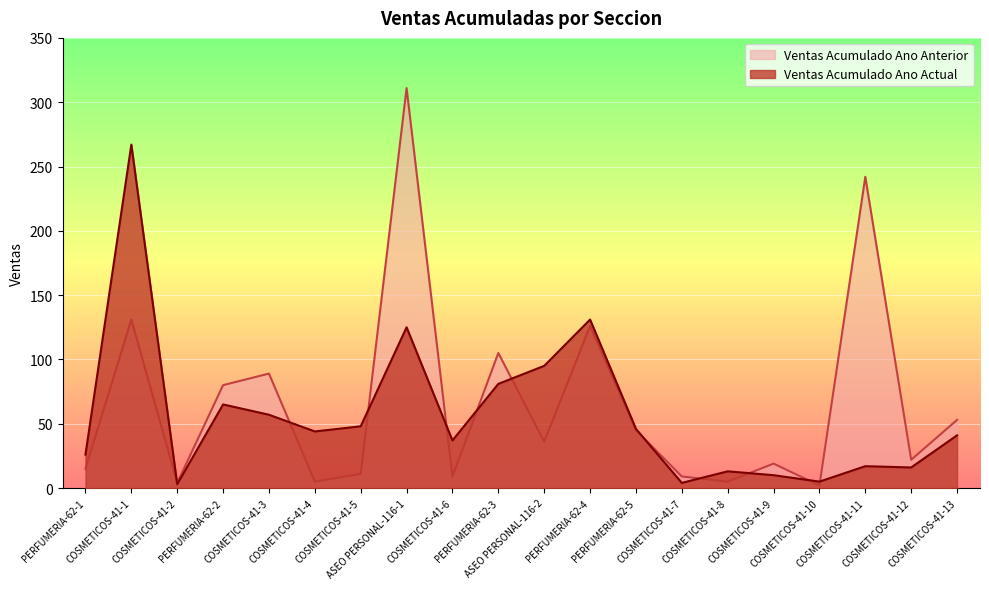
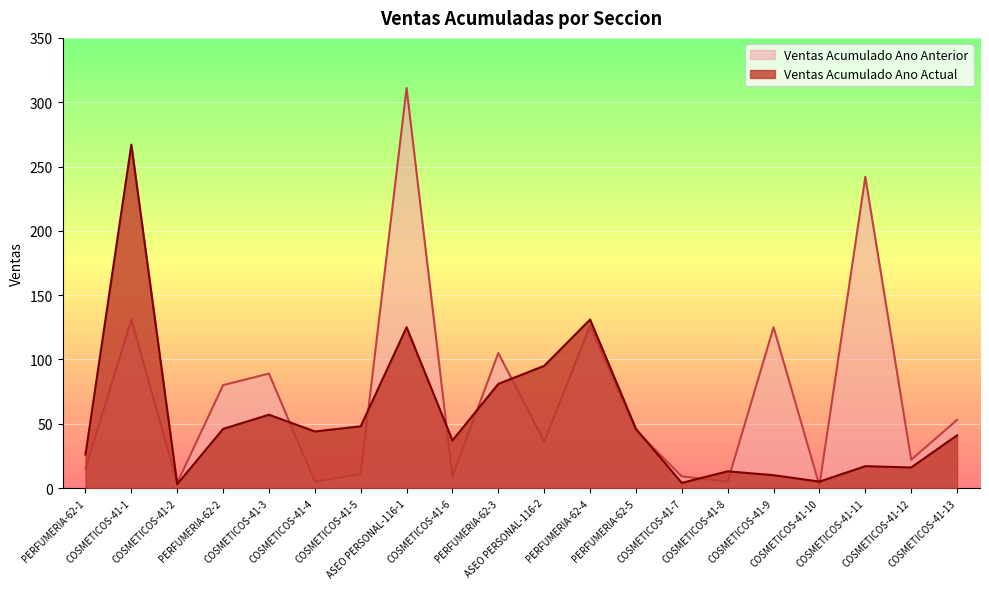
  {
    "Ventas Acumulado Ano Anterior": {
      "PERFUMERIA-62-1": 15,
      "COSMETICOS-41-1": 131,
      "PERFUMERIA-62-2": 80,
      "COSMETICOS-41-3": 89,
      "COSMETICOS-41-4": 5,
      "COSMETICOS-41-5": 11,
      "ASEO PERSONAL-116-1": 311,
      "COSMETICOS-41-6": 9,
      "PERFUMERIA-62-3": 105,
      "ASEO PERSONAL-116-2": 36,
      "PERFUMERIA-62-4": 126,
      "COSMETICOS-41-7": 9,
      "COSMETICOS-41-8": 5,
-     "COSMETICOS-41-9": 19,
+     "COSMETICOS-41-9": 125,
      "COSMETICOS-41-10": 2,
      "COSMETICOS-41-11": 242,
      "COSMETICOS-41-12": 22,
      "COSMETICOS-41-13": 53
    },
    "Ventas Acumulado Ano Actual": {
      "PERFUMERIA-62-1": 26,
      "COSMETICOS-41-1": 267,
-     "PERFUMERIA-62-2": 65,
+     "PERFUMERIA-62-2": 46,
      "COSMETICOS-41-3": 57,
      "COSMETICOS-41-4": 44,
      "COSMETICOS-41-5": 48,
      "ASEO PERSONAL-116-1": 125,
      "COSMETICOS-41-6": 37,
      "PERFUMERIA-62-3": 81,
      "ASEO PERSONAL-116-2": 95,
      "PERFUMERIA-62-4": 131,
      "COSMETICOS-41-7": 4,
      "COSMETICOS-41-8": 13,
      "COSMETICOS-41-9": 10,
      "COSMETICOS-41-10": 5,
      "COSMETICOS-41-11": 17,
      "COSMETICOS-41-12": 16,
      "COSMETICOS-41-13": 41
    }
  }
